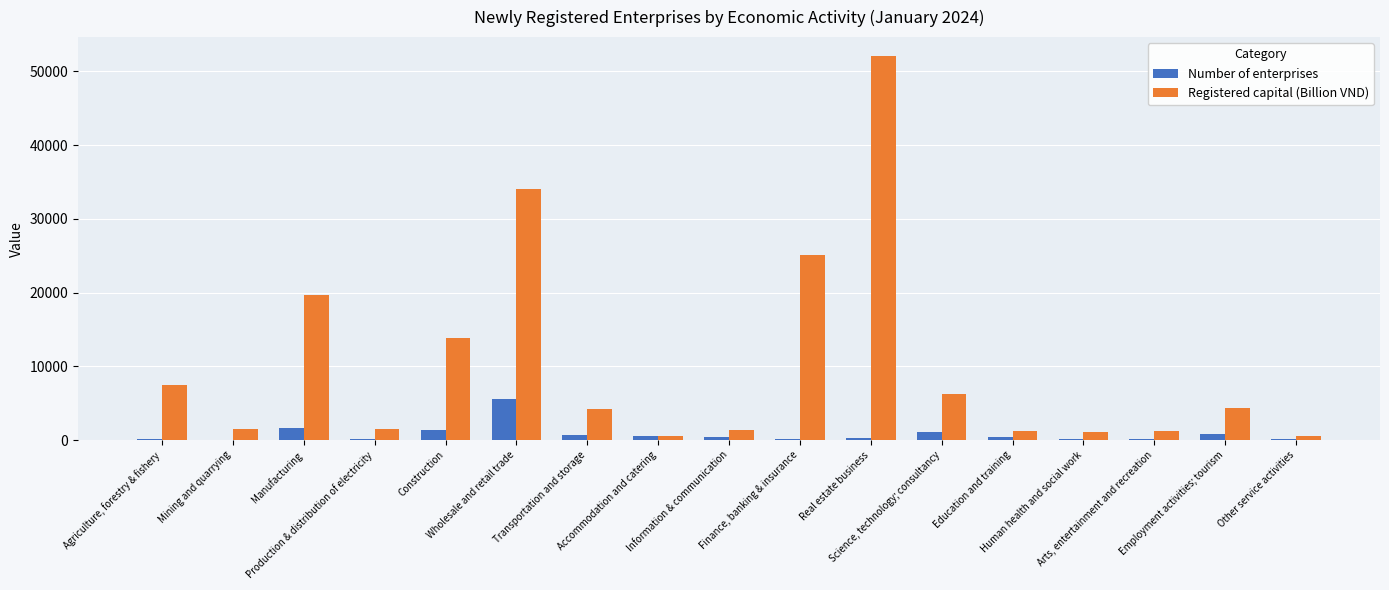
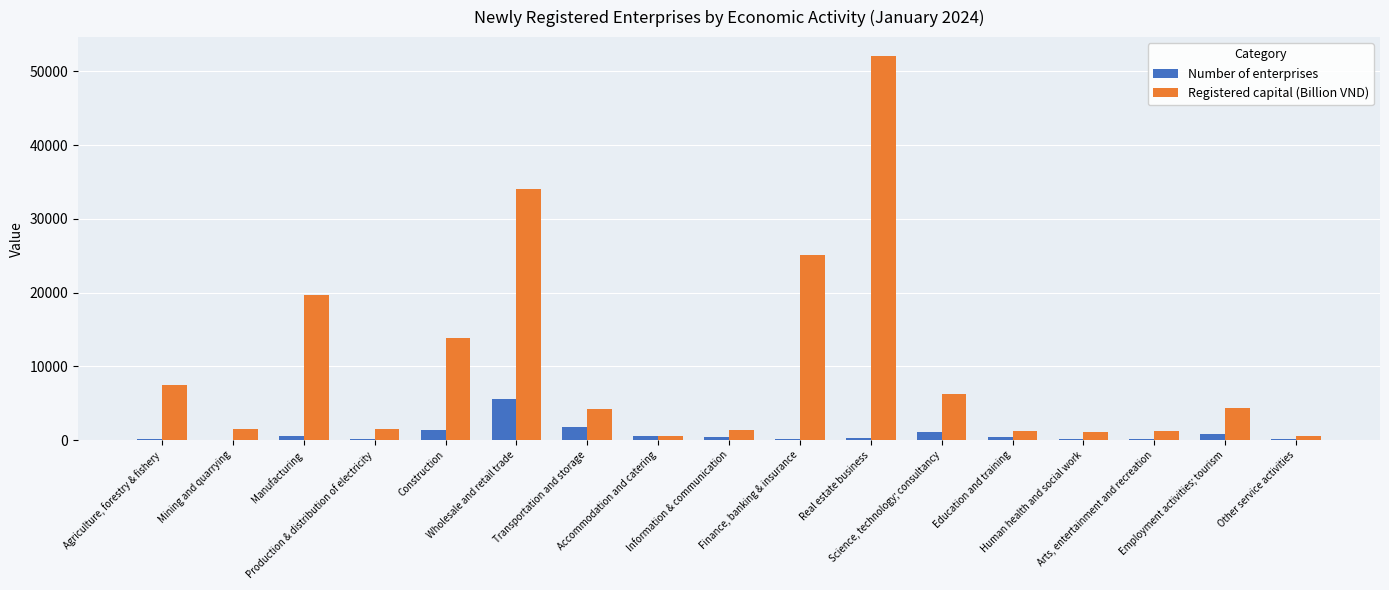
  {
    "Number of enterprises": {
-     "Manufacturing": 2000,
+     "Manufacturing": 1000,
      "Construction": 1000,
      "Wholesale and retail trade": 6000,
-     "Transportation and storage": 1000,
+     "Transportation and storage": 2000,
      "Accommodation and catering": 1000,
      "Information & communication": 0,
      "Real estate business": 0,
      "Science, technology; consultancy": 1000,
      "Education and training": 0,
      "Employment activities; tourism": 1000
    },
    "Registered capital (Billion VND)": {
      "Agriculture, forestry & fishery": 7000,
      "Mining and quarrying": 1000,
      "Manufacturing": 20000,
      "Production & distribution of electricity": 1000,
      "Construction": 14000,
      "Wholesale and retail trade": 34000,
      "Transportation and storage": 4000,
      "Accommodation and catering": 1000,
      "Information & communication": 1000,
      "Finance, banking & insurance": 25000,
      "Real estate business": 52000,
      "Science, technology; consultancy": 6000,
      "Education and training": 1000,
      "Human health and social work": 1000,
      "Arts, entertainment and recreation": 1000,
      "Employment activities; tourism": 4000,
      "Other service activities": 1000
    }
  }
